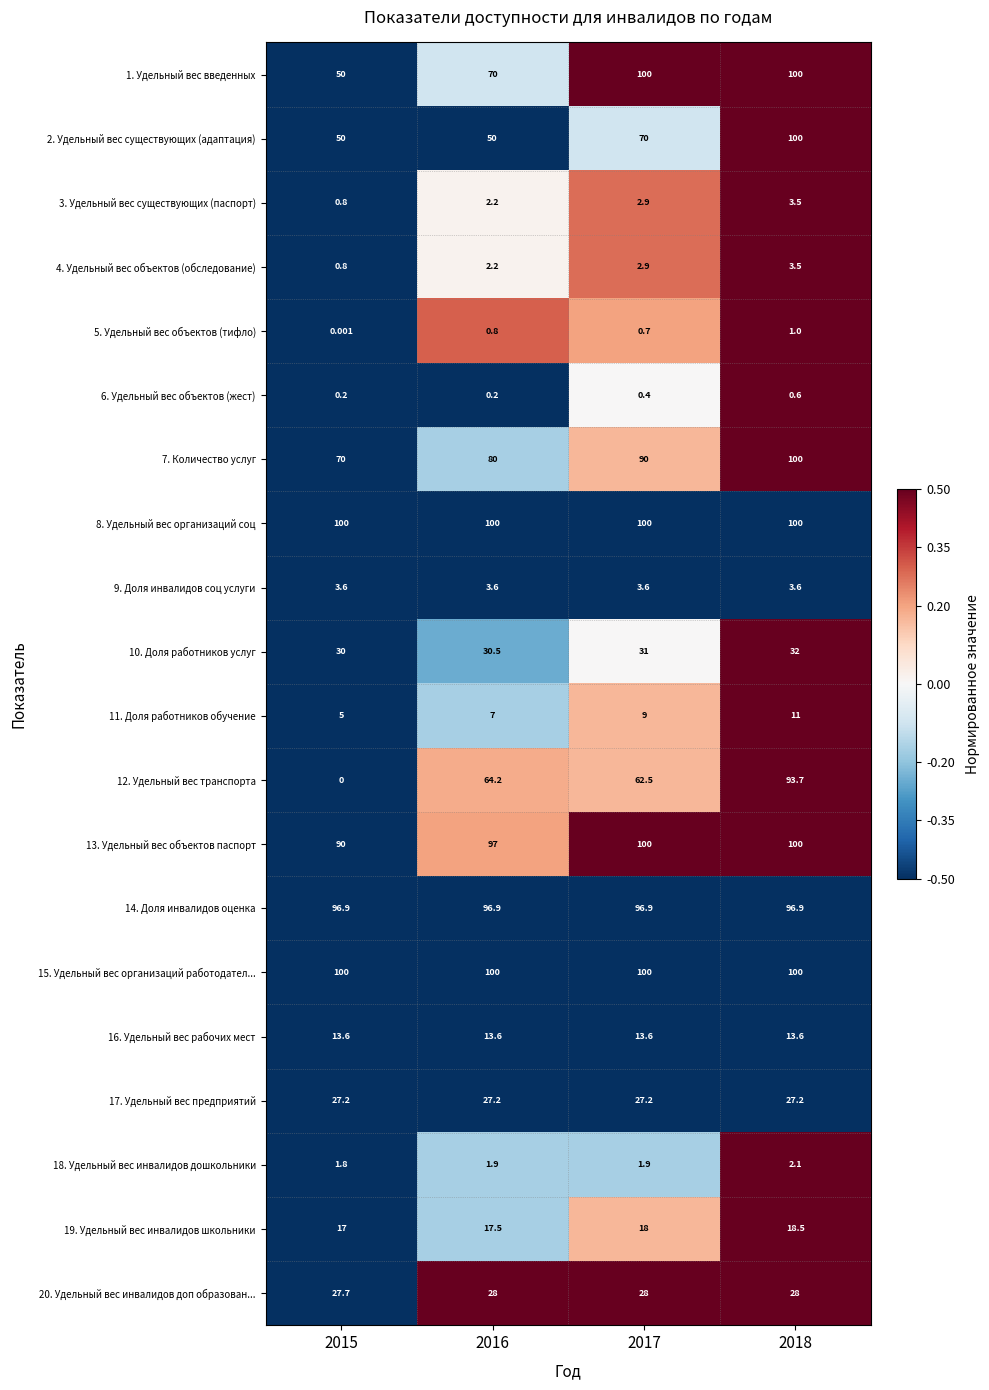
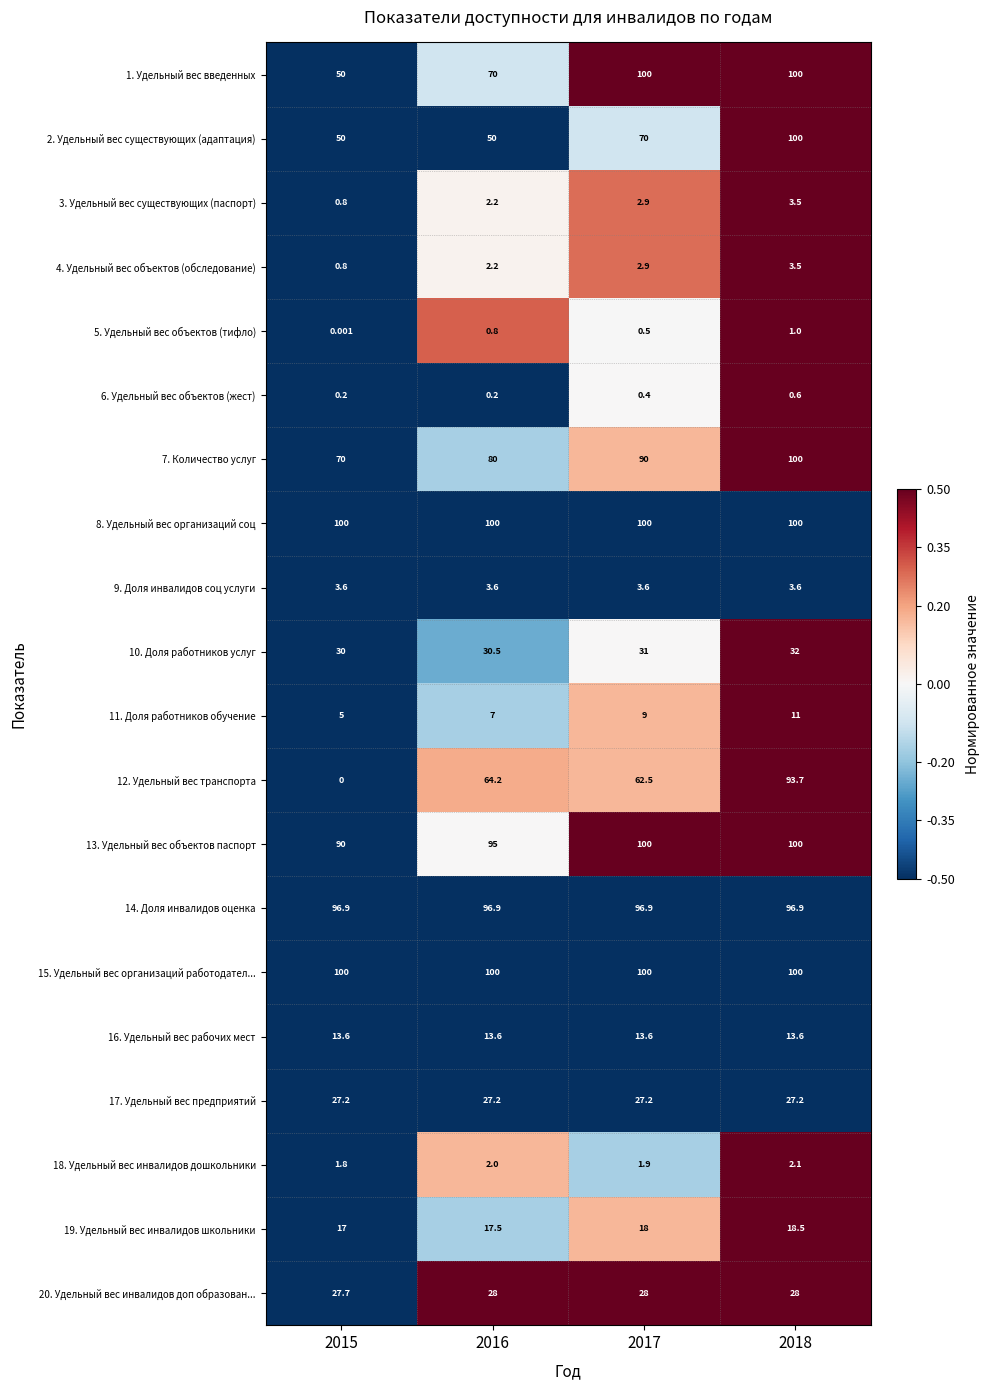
  {
    "1. Удельный вес введенных": {
      "2015": 50,
      "2016": 70,
      "2017": 100,
      "2018": 100
    },
    "2. Удельный вес существующих (адаптация)": {
      "2015": 50,
      "2016": 50,
      "2017": 70,
      "2018": 100
    },
    "3. Удельный вес существующих (паспорт)": {
      "2015": 0.8,
      "2016": 2.2,
      "2017": 2.9,
      "2018": 3.5
    },
    "4. Удельный вес объектов (обследование)": {
      "2015": 0.8,
      "2016": 2.2,
      "2017": 2.9,
      "2018": 3.5
    },
    "5. Удельный вес объектов (тифло)": {
      "2015": 0.001,
      "2016": 0.8,
-     "2017": 0.7,
+     "2017": 0.5,
      "2018": 1.0
    },
    "6. Удельный вес объектов (жест)": {
      "2015": 0.2,
      "2016": 0.2,
      "2017": 0.4,
      "2018": 0.6
    },
    "7. Количество услуг": {
      "2015": 70,
      "2016": 80,
      "2017": 90,
      "2018": 100
    },
    "8. Удельный вес организаций соц": {
      "2015": 100,
      "2016": 100,
      "2017": 100,
      "2018": 100
    },
    "9. Доля инвалидов соц услуги": {
      "2015": 3.6,
      "2016": 3.6,
      "2017": 3.6,
      "2018": 3.6
    },
    "10. Доля работников услуг": {
      "2015": 30,
      "2016": 30.5,
      "2017": 31,
      "2018": 32
    },
    "11. Доля работников обучение": {
      "2015": 5,
      "2016": 7,
      "2017": 9,
      "2018": 11
    },
    "12. Удельный вес транспорта": {
      "2015": 0,
      "2016": 64.2,
      "2017": 62.5,
      "2018": 93.7
    },
    "13. Удельный вес объектов паспорт": {
      "2015": 90,
-     "2016": 97,
+     "2016": 95,
      "2017": 100,
      "2018": 100
    },
    "14. Доля инвалидов оценка": {
      "2015": 96.9,
      "2016": 96.9,
      "2017": 96.9,
      "2018": 96.9
    },
    "15. Удельный вес организаций работодател...": {
      "2015": 100,
      "2016": 100,
      "2017": 100,
      "2018": 100
    },
    "16. Удельный вес рабочих мест": {
      "2015": 13.6,
      "2016": 13.6,
      "2017": 13.6,
      "2018": 13.6
    },
    "17. Удельный вес предприятий": {
      "2015": 27.2,
      "2016": 27.2,
      "2017": 27.2,
      "2018": 27.2
    },
    "18. Удельный вес инвалидов дошкольники": {
      "2015": 1.8,
-     "2016": 1.9,
+     "2016": 2.0,
      "2017": 1.9,
      "2018": 2.1
    },
    "19. Удельный вес инвалидов школьники": {
      "2015": 17,
      "2016": 17.5,
      "2017": 18,
      "2018": 18.5
    },
    "20. Удельный вес инвалидов доп образован...": {
      "2015": 27.7,
      "2016": 28,
      "2017": 28,
      "2018": 28
    }
  }
